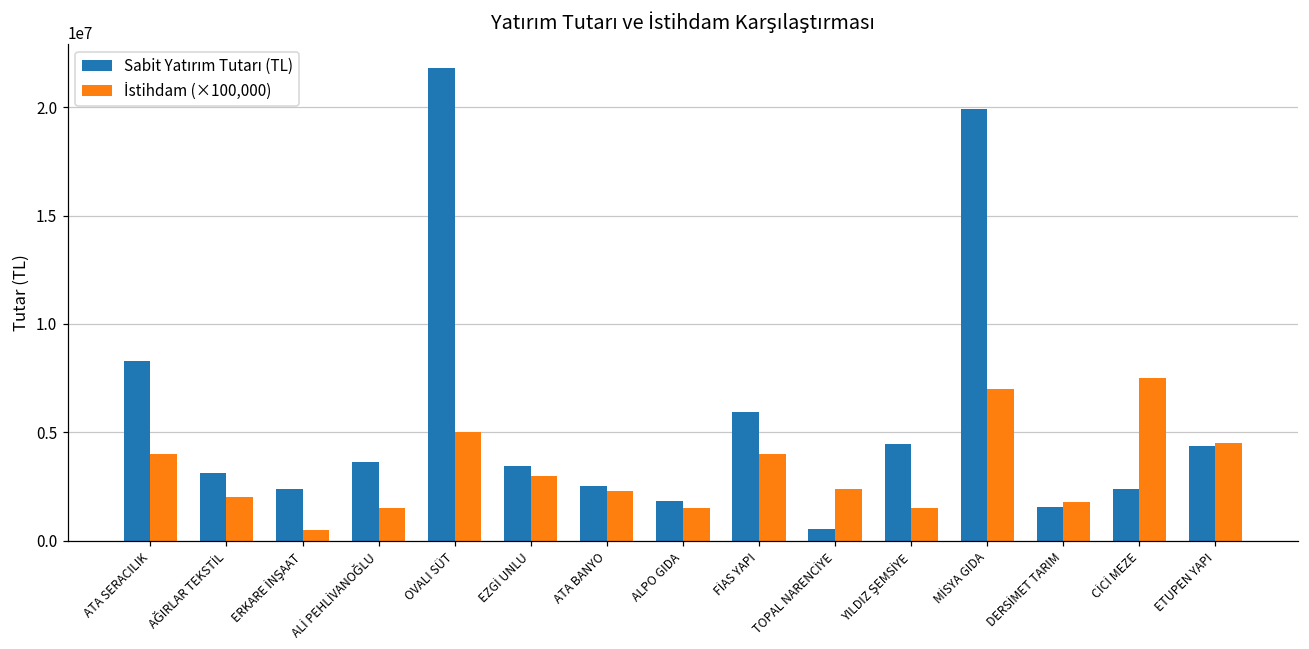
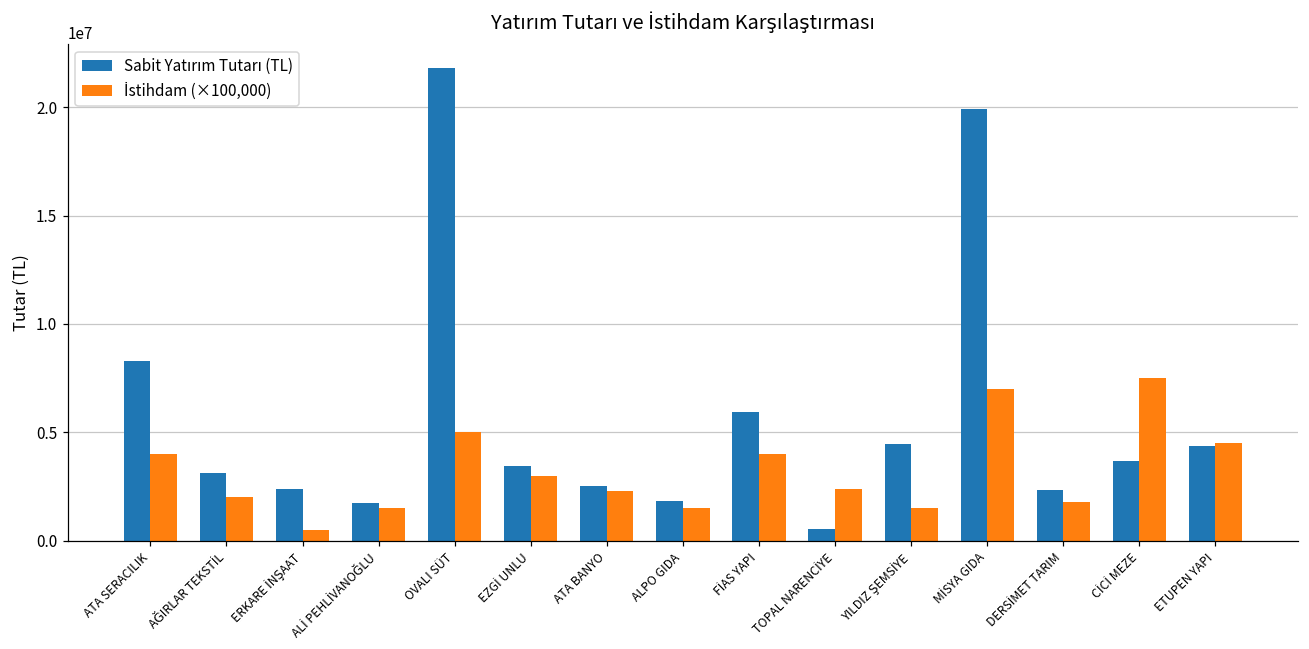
  {
    "Sabit Yatırım Tutarı (TL)": {
      "ATA SERACILIK": 8300000,
      "AĞIRLAR TEKSTİL": 3100000,
      "ERKARE İNŞAAT": 2400000,
-     "ALİ PEHLİVANOĞLU": 3600000,
+     "ALİ PEHLİVANOĞLU": 1800000,
      "OVALI SÜT": 21800000,
      "EZGİ UNLU": 3500000,
      "ATA BANYO": 2500000,
      "ALPO GIDA": 1900000,
      "FİAS YAPI": 5900000,
      "TOPAL NARENCİYE": 500000,
      "YILDIZ ŞEMSİYE": 4500000,
      "MİSYA GIDA": 19900000,
-     "DERSİMET TARIM": 1600000,
-     "CİCİ MEZE": 2400000,
+     "DERSİMET TARIM": 2300000,
+     "CİCİ MEZE": 3700000,
      "ETUPEN YAPI": 4300000
    },
    "İstihdam (×100,000)": {
      "ATA SERACILIK": 4000000,
      "AĞIRLAR TEKSTİL": 2000000,
      "ERKARE İNŞAAT": 500000,
      "ALİ PEHLİVANOĞLU": 1500000,
      "OVALI SÜT": 5000000,
      "EZGİ UNLU": 3000000,
      "ATA BANYO": 2300000,
      "ALPO GIDA": 1500000,
      "FİAS YAPI": 4000000,
      "TOPAL NARENCİYE": 2400000,
      "YILDIZ ŞEMSİYE": 1500000,
      "MİSYA GIDA": 7000000,
      "DERSİMET TARIM": 1800000,
      "CİCİ MEZE": 7500000,
      "ETUPEN YAPI": 4500000
    }
  }
